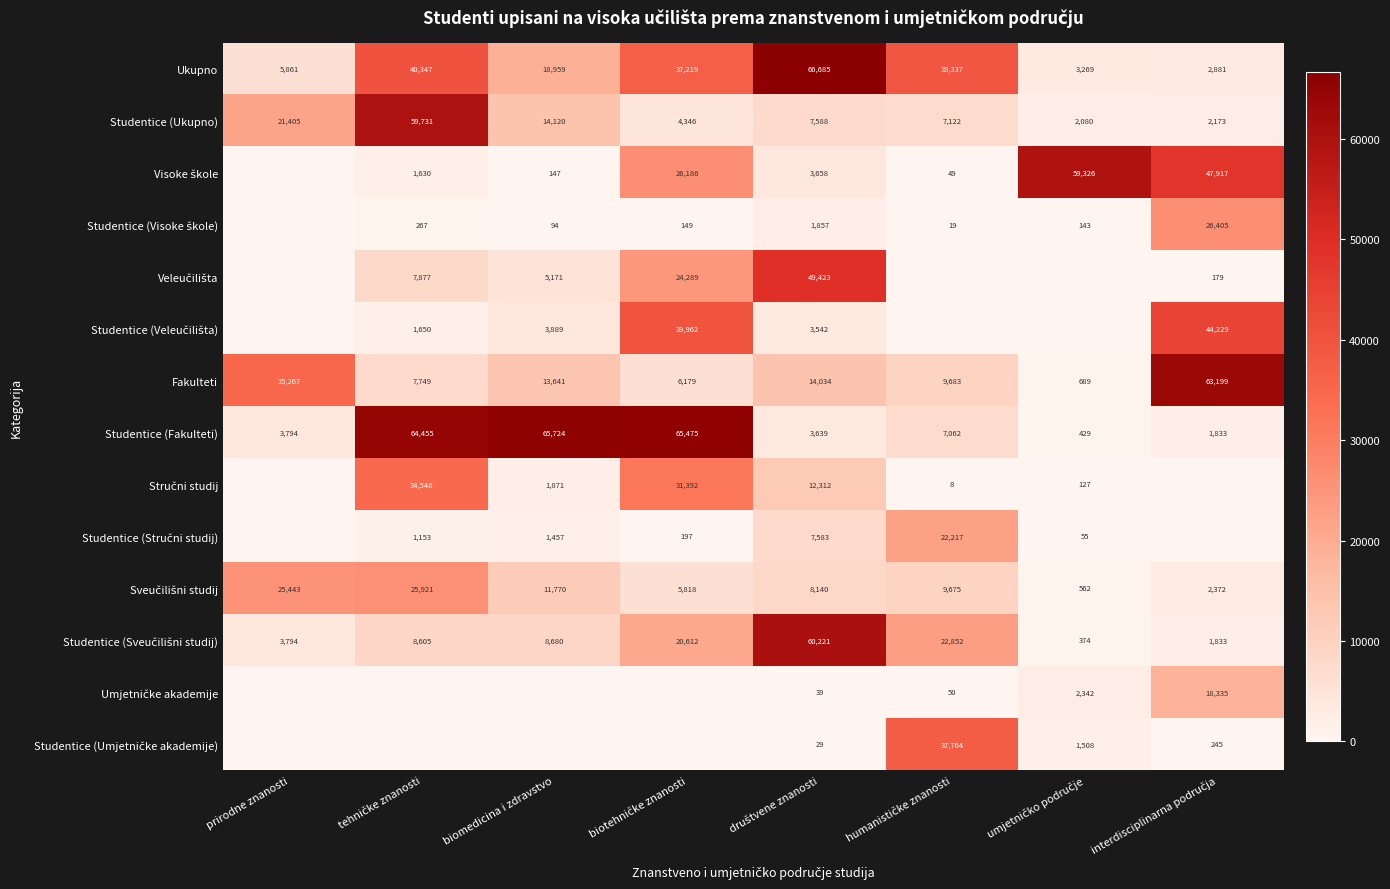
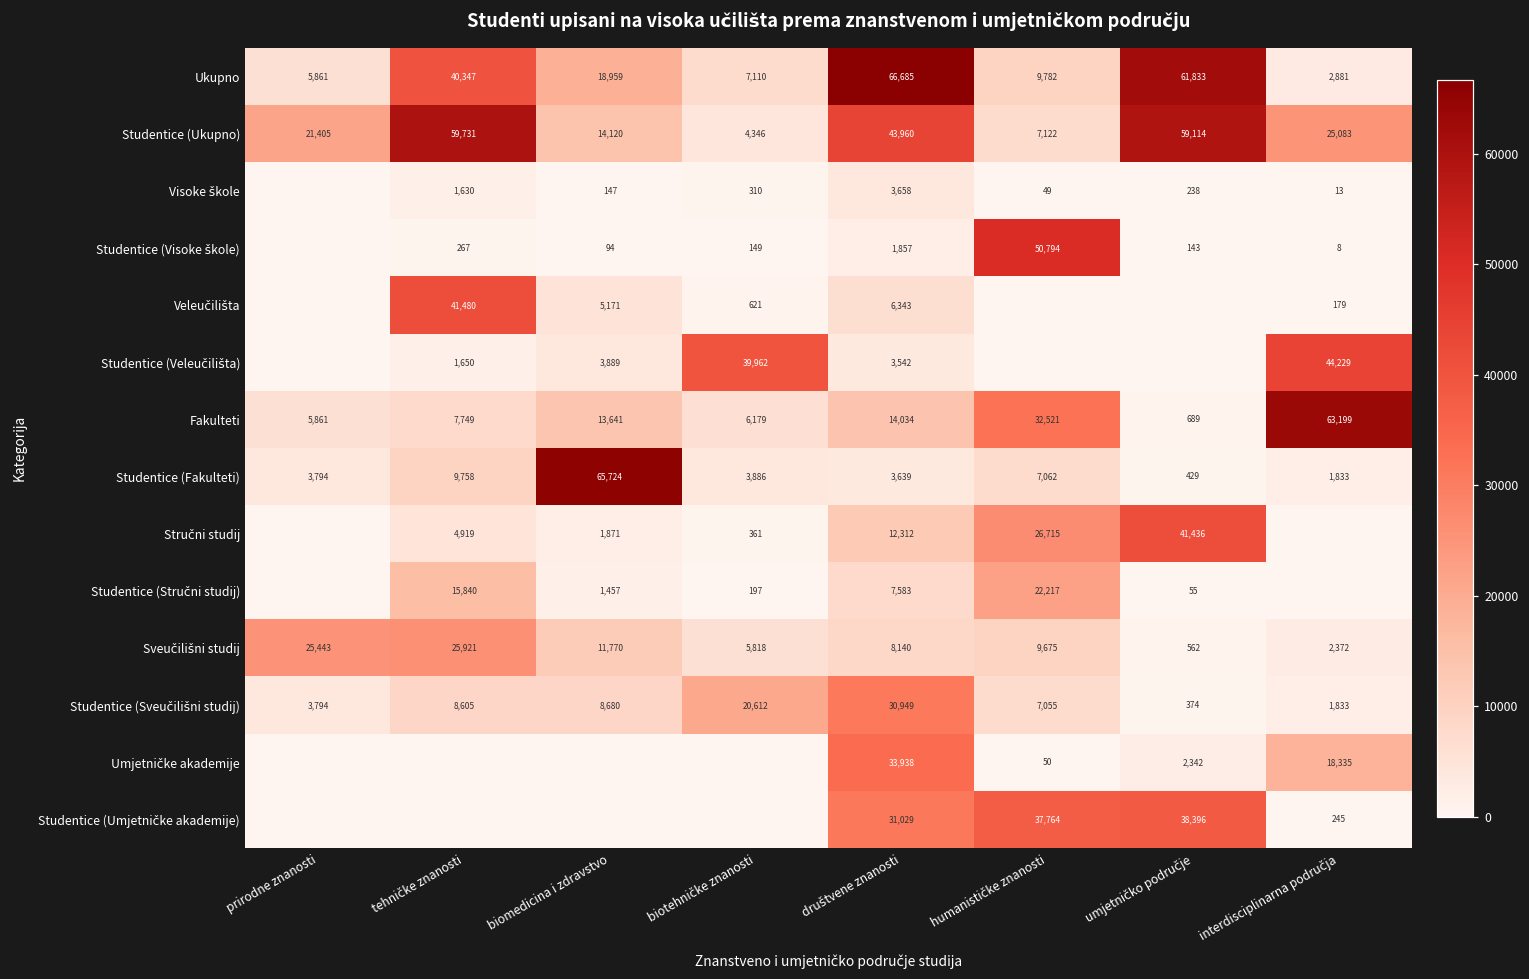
  {
    "Ukupno": {
      "prirodne znanosti": "5,861",
      "tehničke znanosti": "40,347",
      "biomedicina i zdravstvo": "18,959",
-     "biotehničke znanosti": "37,219",
+     "biotehničke znanosti": "7,110",
      "društvene znanosti": "66,685",
-     "humanističke znanosti": "39,337",
-     "umjetničko područje": "3,269",
+     "humanističke znanosti": "9,782",
+     "umjetničko područje": "61,833",
      "interdisciplinarna područja": "2,881"
    },
    "Studentice (Ukupno)": {
      "prirodne znanosti": "21,405",
      "tehničke znanosti": "59,731",
      "biomedicina i zdravstvo": "14,120",
      "biotehničke znanosti": "4,346",
-     "društvene znanosti": "7,588",
+     "društvene znanosti": "43,960",
      "humanističke znanosti": "7,122",
-     "umjetničko područje": "2,080",
-     "interdisciplinarna područja": "2,173"
+     "umjetničko područje": "59,114",
+     "interdisciplinarna područja": "25,083"
    },
    "Visoke škole": {
      "tehničke znanosti": "1,630",
      "biomedicina i zdravstvo": "147",
-     "biotehničke znanosti": "26,186",
+     "biotehničke znanosti": "310",
      "društvene znanosti": "3,658",
      "humanističke znanosti": "49",
-     "umjetničko područje": "59,326",
-     "interdisciplinarna područja": "47,917"
+     "umjetničko područje": "238",
+     "interdisciplinarna područja": "13"
    },
    "Studentice (Visoke škole)": {
      "tehničke znanosti": "267",
      "biomedicina i zdravstvo": "94",
      "biotehničke znanosti": "149",
      "društvene znanosti": "1,857",
-     "humanističke znanosti": "19",
+     "humanističke znanosti": "50,794",
      "umjetničko područje": "143",
-     "interdisciplinarna područja": "26,405"
+     "interdisciplinarna područja": "8"
    },
    "Veleučilišta": {
-     "tehničke znanosti": "7,877",
+     "tehničke znanosti": "41,480",
      "biomedicina i zdravstvo": "5,171",
-     "biotehničke znanosti": "24,289",
-     "društvene znanosti": "49,423",
+     "biotehničke znanosti": "621",
+     "društvene znanosti": "6,343",
      "interdisciplinarna područja": "179"
    },
    "Studentice (Veleučilišta)": {
      "tehničke znanosti": "1,650",
      "biomedicina i zdravstvo": "3,889",
      "biotehničke znanosti": "39,962",
      "društvene znanosti": "3,542",
      "interdisciplinarna područja": "44,229"
    },
    "Fakulteti": {
-     "prirodne znanosti": "35,267",
+     "prirodne znanosti": "5,861",
      "tehničke znanosti": "7,749",
      "biomedicina i zdravstvo": "13,641",
      "biotehničke znanosti": "6,179",
      "društvene znanosti": "14,034",
-     "humanističke znanosti": "9,683",
+     "humanističke znanosti": "32,521",
      "umjetničko područje": "689",
      "interdisciplinarna područja": "63,199"
    },
    "Studentice (Fakulteti)": {
      "prirodne znanosti": "3,794",
-     "tehničke znanosti": "64,455",
+     "tehničke znanosti": "9,758",
      "biomedicina i zdravstvo": "65,724",
-     "biotehničke znanosti": "65,475",
+     "biotehničke znanosti": "3,886",
      "društvene znanosti": "3,639",
      "humanističke znanosti": "7,062",
      "umjetničko područje": "429",
      "interdisciplinarna područja": "1,833"
    },
    "Stručni studij": {
-     "tehničke znanosti": "34,548",
+     "tehničke znanosti": "4,919",
      "biomedicina i zdravstvo": "1,871",
-     "biotehničke znanosti": "31,392",
+     "biotehničke znanosti": "361",
      "društvene znanosti": "12,312",
-     "humanističke znanosti": "8",
-     "umjetničko područje": "127"
+     "humanističke znanosti": "26,715",
+     "umjetničko područje": "41,436"
    },
    "Studentice (Stručni studij)": {
-     "tehničke znanosti": "1,153",
+     "tehničke znanosti": "15,840",
      "biomedicina i zdravstvo": "1,457",
      "biotehničke znanosti": "197",
      "društvene znanosti": "7,583",
      "humanističke znanosti": "22,217",
      "umjetničko područje": "55"
    },
    "Sveučilišni studij": {
      "prirodne znanosti": "25,443",
      "tehničke znanosti": "25,921",
      "biomedicina i zdravstvo": "11,770",
      "biotehničke znanosti": "5,818",
      "društvene znanosti": "8,140",
      "humanističke znanosti": "9,675",
      "umjetničko područje": "562",
      "interdisciplinarna područja": "2,372"
    },
    "Studentice (Sveučilišni studij)": {
      "prirodne znanosti": "3,794",
      "tehničke znanosti": "8,605",
      "biomedicina i zdravstvo": "8,680",
      "biotehničke znanosti": "20,612",
-     "društvene znanosti": "60,221",
-     "humanističke znanosti": "22,852",
+     "društvene znanosti": "30,949",
+     "humanističke znanosti": "7,055",
      "umjetničko područje": "374",
      "interdisciplinarna područja": "1,833"
    },
    "Umjetničke akademije": {
-     "društvene znanosti": "39",
+     "društvene znanosti": "33,938",
      "humanističke znanosti": "50",
      "umjetničko područje": "2,342",
      "interdisciplinarna područja": "18,335"
    },
    "Studentice (Umjetničke akademije)": {
-     "društvene znanosti": "29",
+     "društvene znanosti": "31,029",
      "humanističke znanosti": "37,764",
-     "umjetničko područje": "1,508",
+     "umjetničko područje": "38,396",
      "interdisciplinarna područja": "245"
    }
  }
